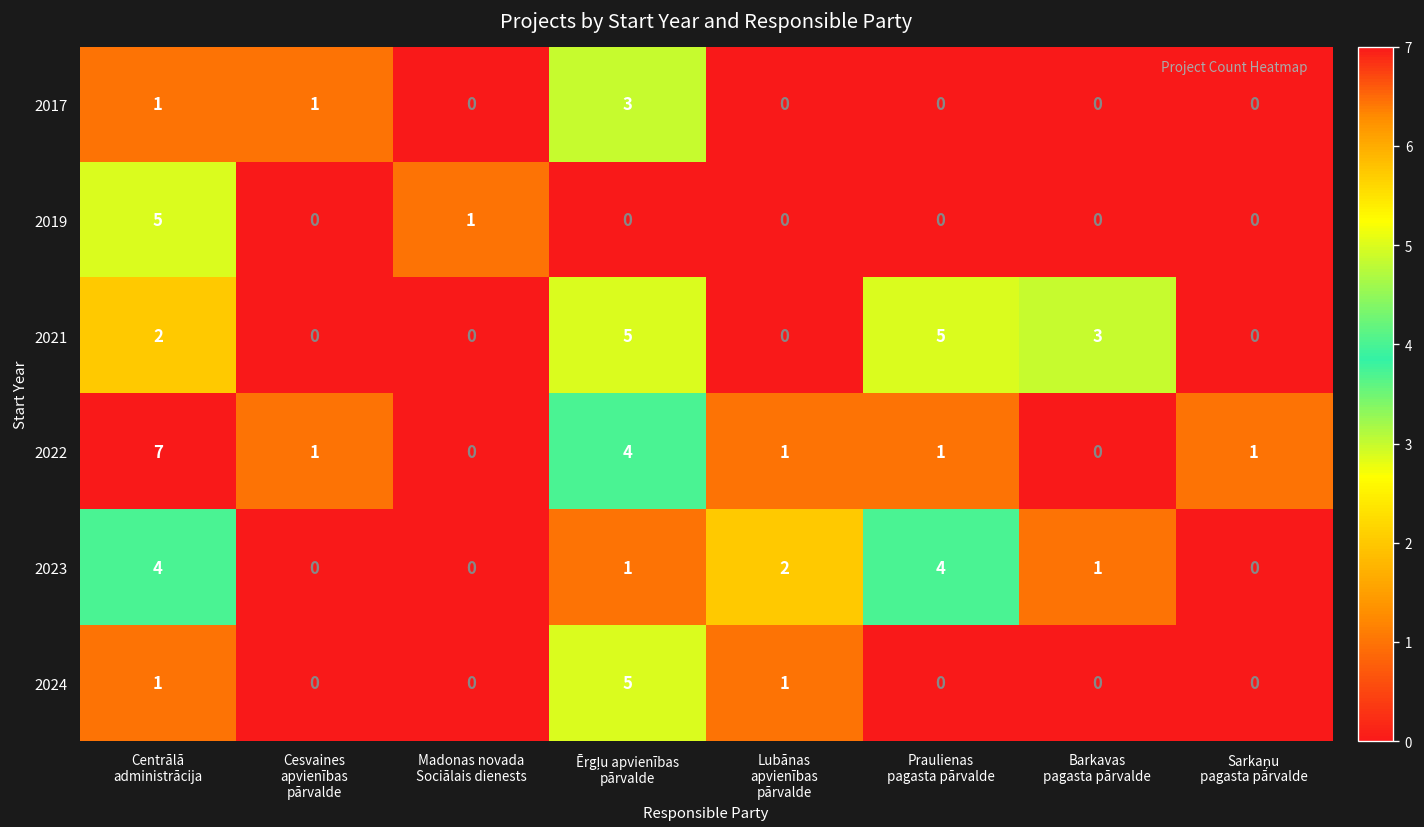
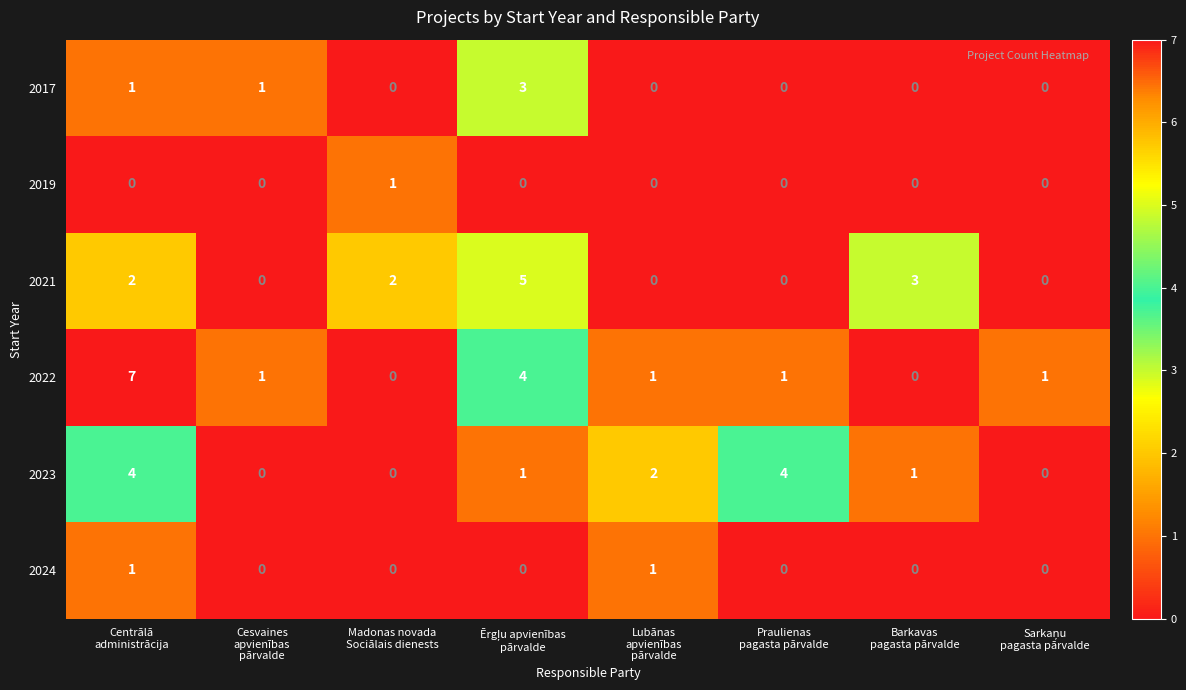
  {
    "2017": {
      "Centrālā administrācija": 1,
      "Cesvaines apvienības pārvalde": 1,
      "Madonas novada Sociālais dienests": 0,
      "Ērgļu apvienības pārvalde": 3,
      "Lubānas apvienības pārvalde": 0,
      "Praulienas pagasta pārvalde": 0,
      "Barkavas pagasta pārvalde": 0
    },
    "2019": {
-     "Centrālā administrācija": 5,
+     "Centrālā administrācija": 0,
      "Cesvaines apvienības pārvalde": 0,
      "Madonas novada Sociālais dienests": 1,
      "Ērgļu apvienības pārvalde": 0,
      "Lubānas apvienības pārvalde": 0,
      "Praulienas pagasta pārvalde": 0,
      "Barkavas pagasta pārvalde": 0,
      "Sarkaņu pagasta pārvalde": 0
    },
    "2021": {
      "Centrālā administrācija": 2,
      "Cesvaines apvienības pārvalde": 0,
-     "Madonas novada Sociālais dienests": 0,
+     "Madonas novada Sociālais dienests": 2,
      "Ērgļu apvienības pārvalde": 5,
      "Lubānas apvienības pārvalde": 0,
-     "Praulienas pagasta pārvalde": 5,
+     "Praulienas pagasta pārvalde": 0,
      "Barkavas pagasta pārvalde": 3,
      "Sarkaņu pagasta pārvalde": 0
    },
    "2022": {
      "Centrālā administrācija": 7,
      "Cesvaines apvienības pārvalde": 1,
      "Madonas novada Sociālais dienests": 0,
      "Ērgļu apvienības pārvalde": 4,
      "Lubānas apvienības pārvalde": 1,
      "Praulienas pagasta pārvalde": 1,
      "Barkavas pagasta pārvalde": 0,
      "Sarkaņu pagasta pārvalde": 1
    },
    "2023": {
      "Centrālā administrācija": 4,
      "Cesvaines apvienības pārvalde": 0,
      "Madonas novada Sociālais dienests": 0,
      "Ērgļu apvienības pārvalde": 1,
      "Lubānas apvienības pārvalde": 2,
      "Praulienas pagasta pārvalde": 4,
      "Barkavas pagasta pārvalde": 1,
      "Sarkaņu pagasta pārvalde": 0
    },
    "2024": {
      "Centrālā administrācija": 1,
      "Cesvaines apvienības pārvalde": 0,
      "Madonas novada Sociālais dienests": 0,
-     "Ērgļu apvienības pārvalde": 5,
+     "Ērgļu apvienības pārvalde": 0,
      "Lubānas apvienības pārvalde": 1,
      "Praulienas pagasta pārvalde": 0,
      "Barkavas pagasta pārvalde": 0,
      "Sarkaņu pagasta pārvalde": 0
    }
  }
